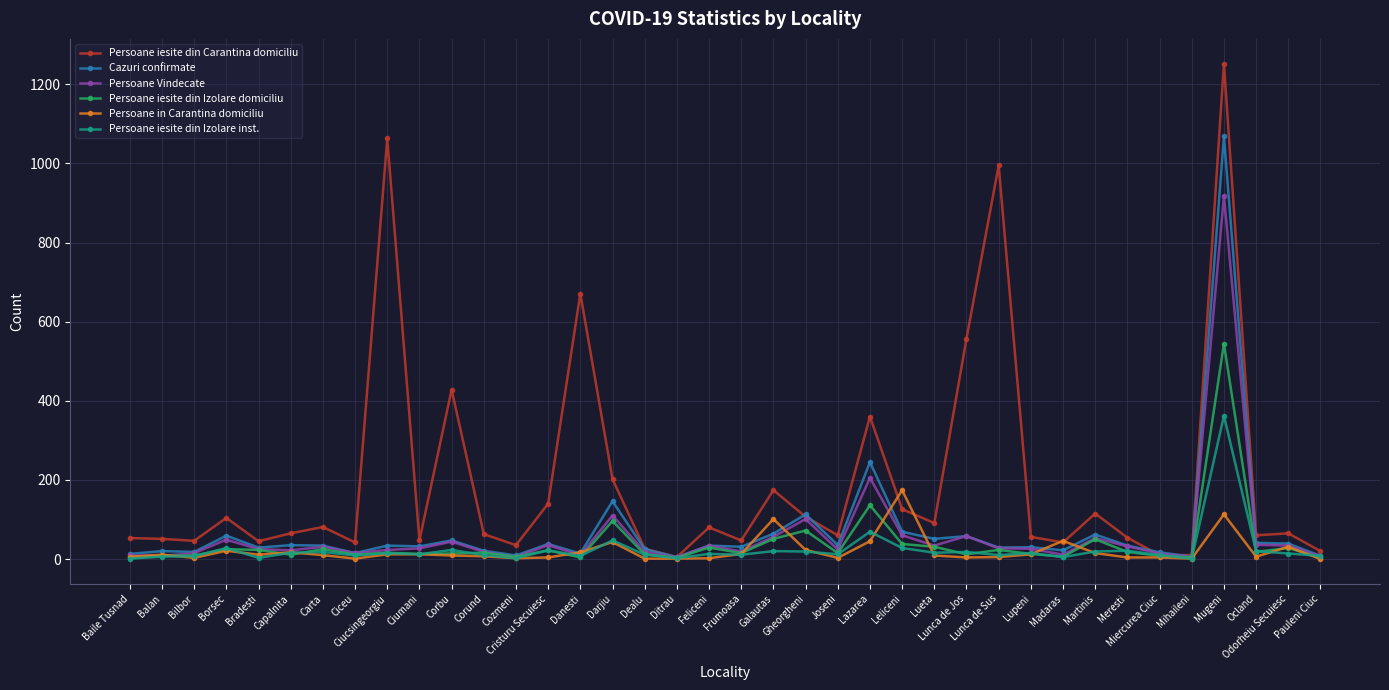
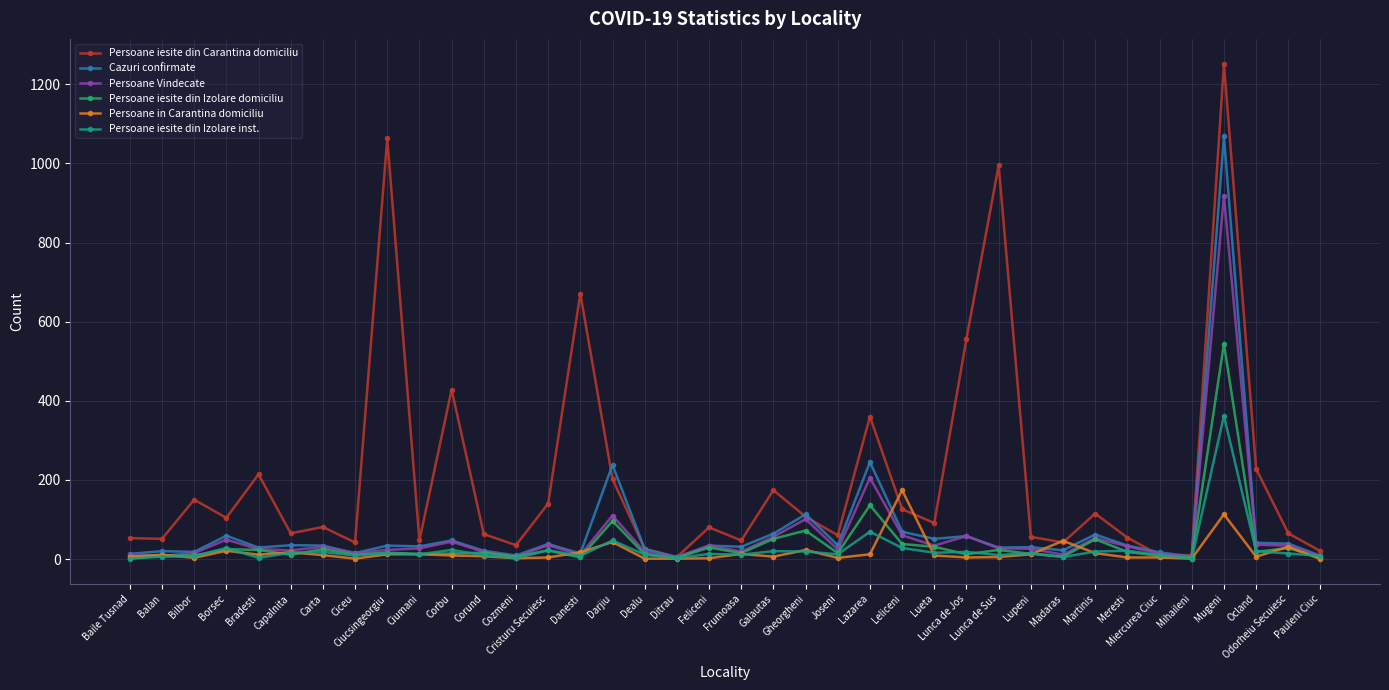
  {
    "Persoane iesite din Carantina domiciliu": {
      "Baile Tusnad": 50,
      "Balan": 50,
-     "Bilbor": 50,
+     "Bilbor": 150,
      "Borsec": 100,
-     "Bradesti": 50,
+     "Bradesti": 210,
      "Capalnita": 70,
      "Carta": 80,
      "Ciceu": 40,
      "Ciucsingeorgiu": 1060,
      "Ciumani": 50,
      "Corbu": 430,
      "Corund": 60,
      "Cozmeni": 40,
      "Cristuru Secuiesc": 140,
      "Danesti": 670,
      "Darjiu": 200,
      "Feliceni": 80,
      "Frumoasa": 50,
      "Galautas": 170,
      "Joseni": 60,
      "Lazarea": 360,
      "Leliceni": 130,
      "Lueta": 90,
      "Lunca de Jos": 560,
      "Lunca de Sus": 1000,
      "Lupeni": 60,
      "Martinis": 120,
      "Meresti": 50,
      "Mugeni": 1250,
-     "Ocland": 60,
+     "Ocland": 230,
      "Odorheiu Secuiesc": 70,
      "Pauleni Ciuc": 20
    },
    "Cazuri confirmate": {
      "Balan": 20,
      "Borsec": 60,
      "Capalnita": 40,
      "Ciucsingeorgiu": 30,
-     "Darjiu": 150,
+     "Darjiu": 240,
      "Frumoasa": 30,
      "Galautas": 60,
      "Joseni": 40,
      "Lazarea": 250,
      "Leliceni": 70,
      "Lueta": 50,
      "Madaras": 20,
      "Martinis": 60,
      "Mugeni": 1070
    },
    "Persoane Vindecate": {
      "Borsec": 50,
      "Ciucsingeorgiu": 20,
      "Darjiu": 110,
      "Joseni": 20,
      "Lazarea": 210,
      "Leliceni": 60,
      "Mugeni": 920
    },
    "Persoane in Carantina domiciliu": {
      "Bradesti": 10,
      "Carta": 10,
      "Ciceu": 0,
      "Cristuru Secuiesc": 0,
      "Dealu": 0,
      "Feliceni": 0,
-     "Galautas": 100,
+     "Galautas": 10,
      "Joseni": 0,
-     "Lazarea": 50,
+     "Lazarea": 10,
      "Leliceni": 170,
      "Lueta": 10,
      "Lunca de Jos": 0,
      "Meresti": 0,
      "Mugeni": 110,
      "Ocland": 10
    }
  }
